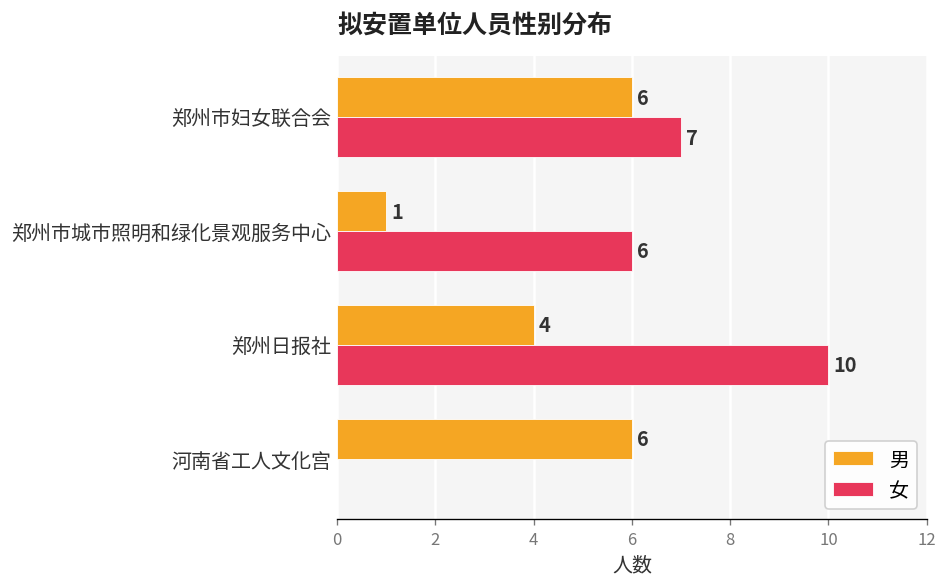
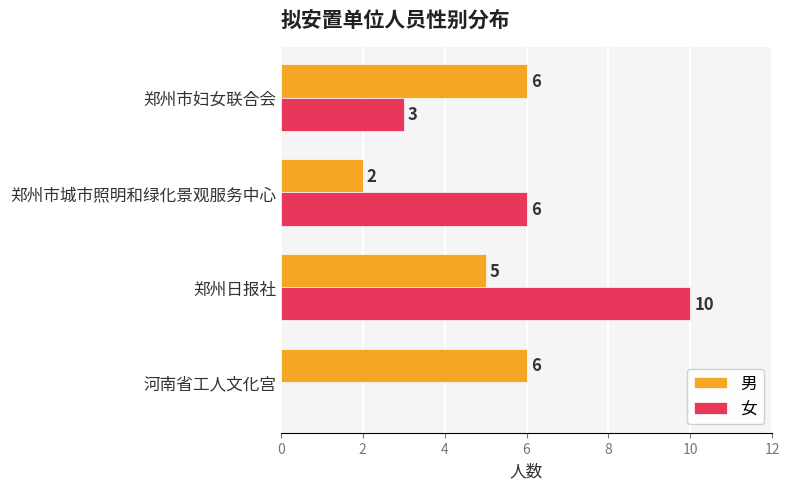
  {
    "男": {
      "郑州市妇女联合会": 6,
-     "郑州市城市照明和绿化景观服务中心": 1,
-     "郑州日报社": 4,
+     "郑州市城市照明和绿化景观服务中心": 2,
+     "郑州日报社": 5,
      "河南省工人文化宫": 6
    },
    "女": {
-     "郑州市妇女联合会": 7,
+     "郑州市妇女联合会": 3,
      "郑州市城市照明和绿化景观服务中心": 6,
      "郑州日报社": 10
    }
  }
